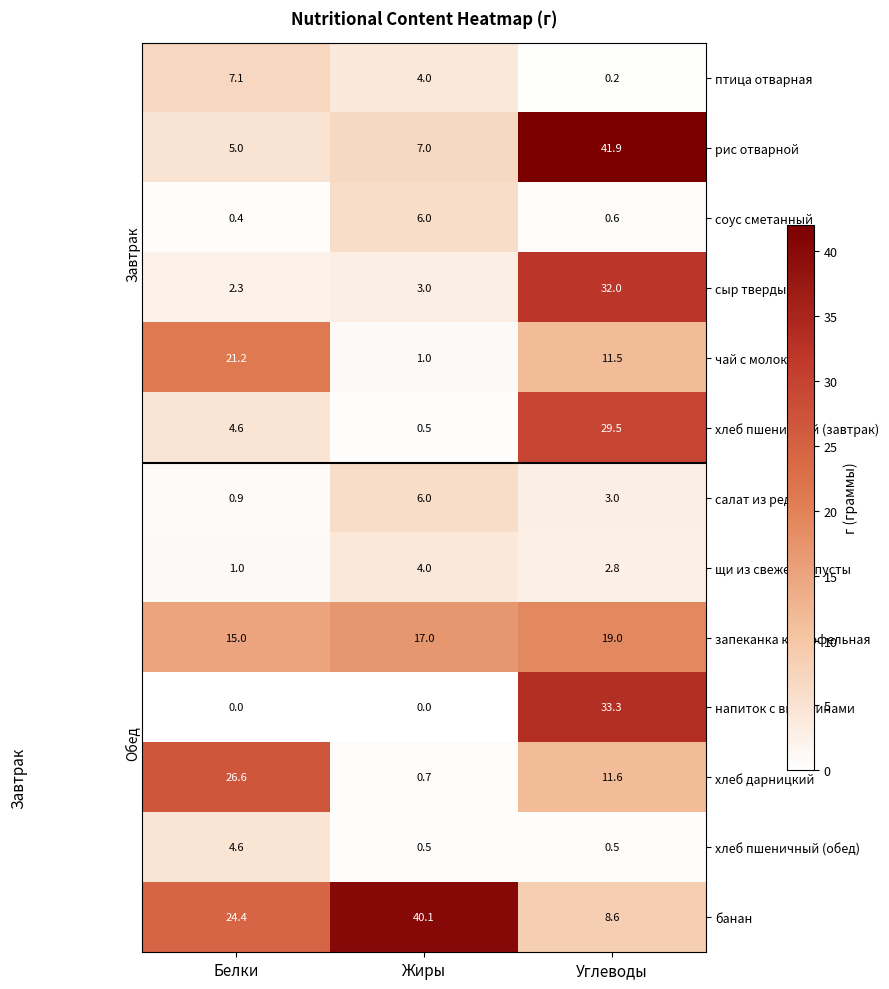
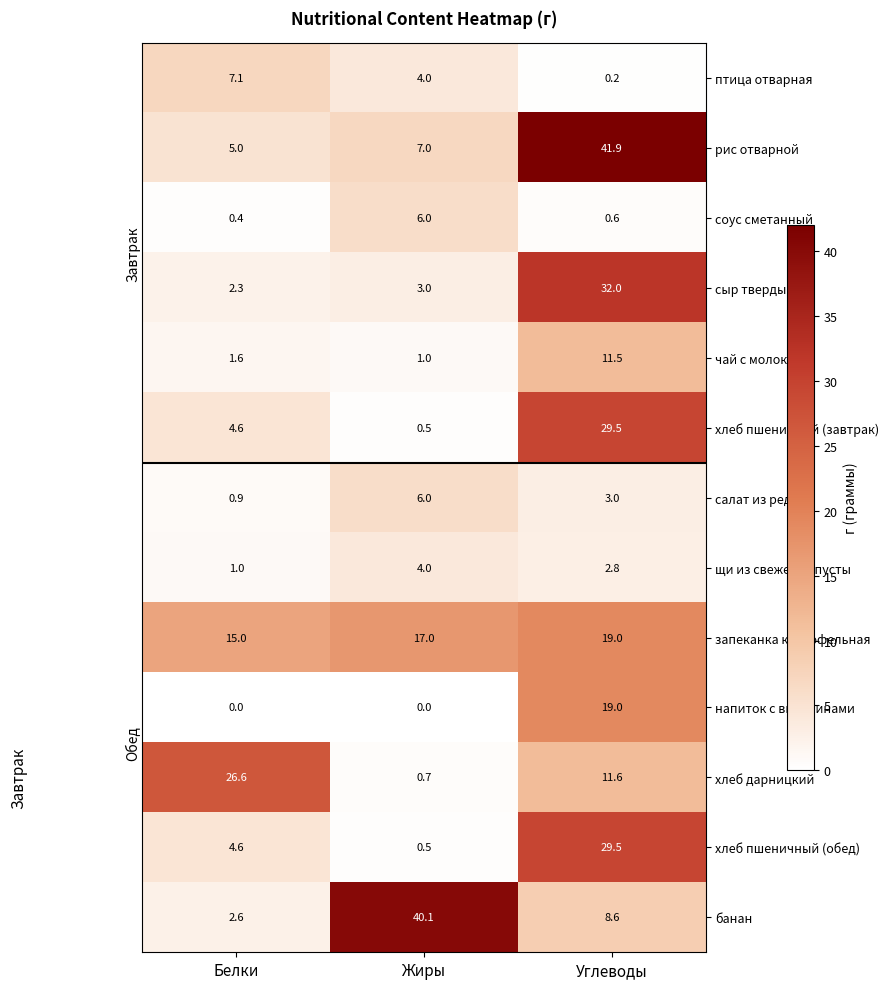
  {
    "птица отварная": {
      "Белки": 7.1,
      "Жиры": 4.0,
      "Углеводы": 0.2
    },
    "рис отварной": {
      "Белки": 5.0,
      "Жиры": 7.0,
      "Углеводы": 41.9
    },
    "соус сметанный": {
      "Белки": 0.4,
      "Жиры": 6.0,
      "Углеводы": 0.6
    },
    "сыр твердый": {
      "Белки": 2.3,
      "Жиры": 3.0,
      "Углеводы": 32.0
    },
    "чай с молоком": {
-     "Белки": 21.2,
+     "Белки": 1.6,
      "Жиры": 1.0,
      "Углеводы": 11.5
    },
    "хлеб пшеничный (завтрак)": {
      "Белки": 4.6,
      "Жиры": 0.5,
      "Углеводы": 29.5
    },
    "щи из свежей капусты": {
      "Белки": 1.0,
      "Жиры": 4.0,
      "Углеводы": 2.8
    },
    "запеканка картофельная": {
      "Белки": 15.0,
      "Жиры": 17.0,
      "Углеводы": 19.0
    },
    "напиток с витаминами": {
      "Белки": 0.0,
      "Жиры": 0.0,
-     "Углеводы": 33.3
+     "Углеводы": 19.0
    },
    "хлеб дарницкий": {
      "Белки": 26.6,
      "Жиры": 0.7,
      "Углеводы": 11.6
    },
    "хлеб пшеничный (обед)": {
      "Белки": 4.6,
      "Жиры": 0.5,
-     "Углеводы": 0.5
+     "Углеводы": 29.5
    },
    "банан": {
-     "Белки": 24.4,
+     "Белки": 2.6,
      "Жиры": 40.1,
      "Углеводы": 8.6
    }
  }
